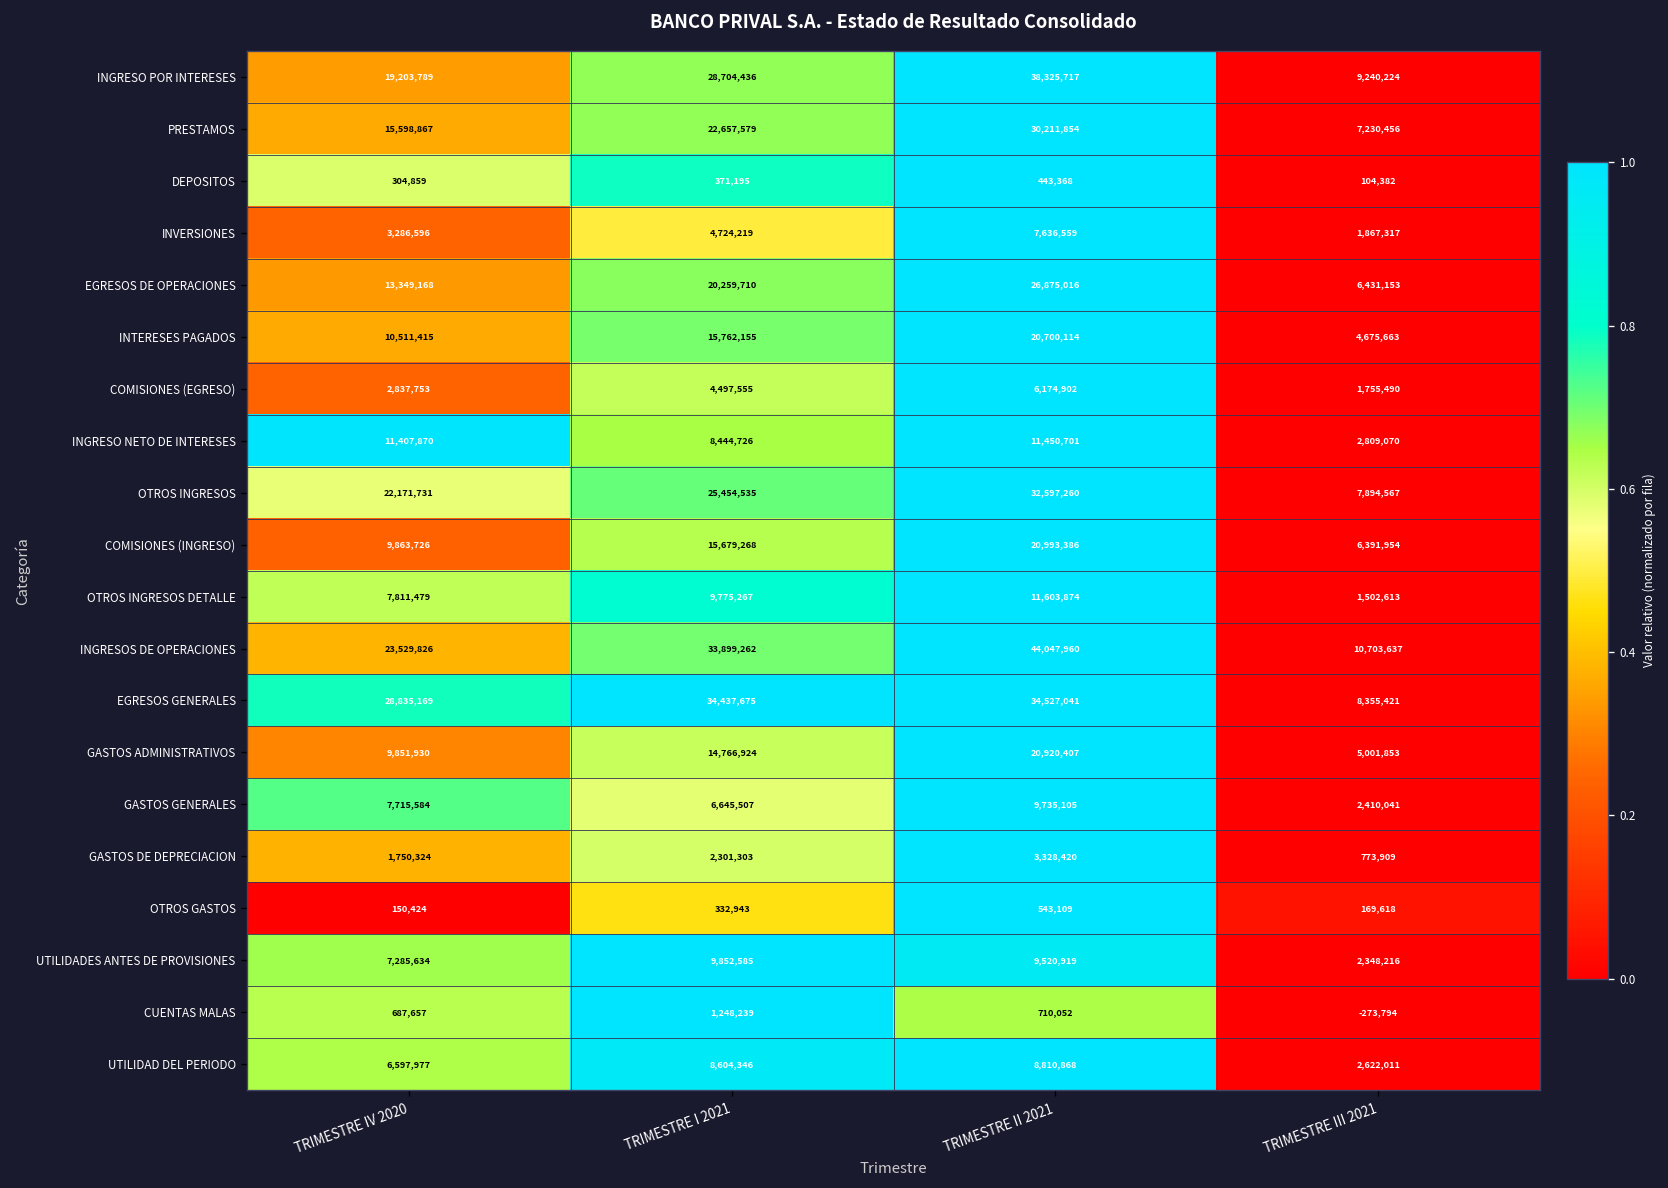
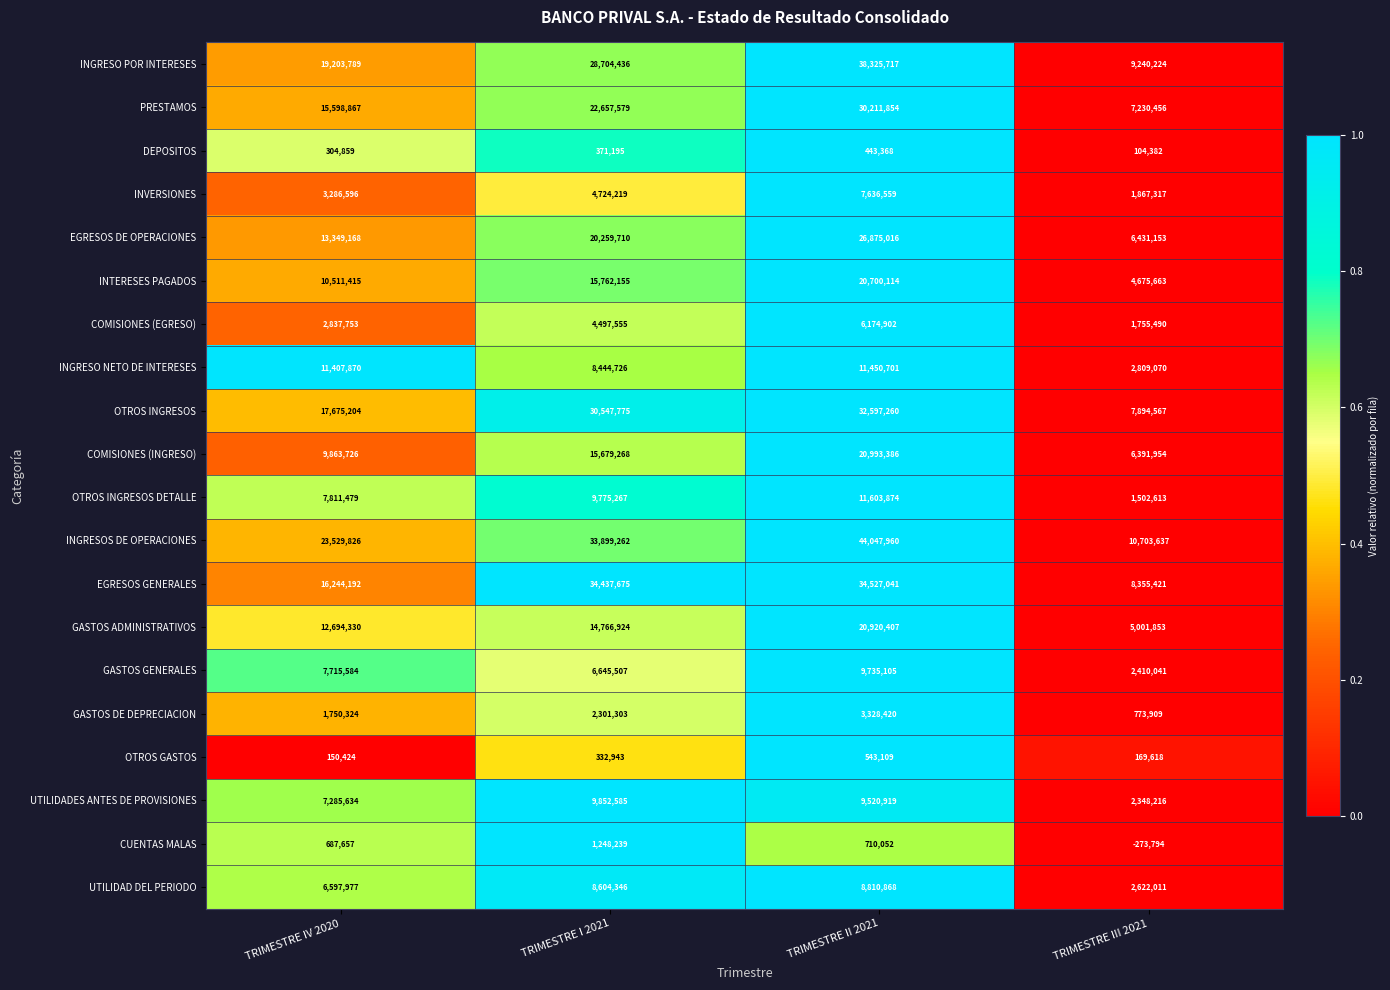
  {
    "INGRESO POR INTERESES": {
      "TRIMESTRE IV 2020": "19,203,789",
      "TRIMESTRE I 2021": "28,704,436",
      "TRIMESTRE II 2021": "38,325,717",
      "TRIMESTRE III 2021": "9,240,224"
    },
    "PRESTAMOS": {
      "TRIMESTRE IV 2020": "15,598,867",
      "TRIMESTRE I 2021": "22,657,579",
      "TRIMESTRE II 2021": "30,211,854",
      "TRIMESTRE III 2021": "7,230,456"
    },
    "DEPOSITOS": {
      "TRIMESTRE IV 2020": "304,859",
      "TRIMESTRE I 2021": "371,195",
      "TRIMESTRE II 2021": "443,368",
      "TRIMESTRE III 2021": "104,382"
    },
    "INVERSIONES": {
      "TRIMESTRE IV 2020": "3,286,596",
      "TRIMESTRE I 2021": "4,724,219",
      "TRIMESTRE II 2021": "7,636,559",
      "TRIMESTRE III 2021": "1,867,317"
    },
    "EGRESOS DE OPERACIONES": {
      "TRIMESTRE IV 2020": "13,349,168",
      "TRIMESTRE I 2021": "20,259,710",
      "TRIMESTRE II 2021": "26,875,016",
      "TRIMESTRE III 2021": "6,431,153"
    },
    "INTERESES PAGADOS": {
      "TRIMESTRE IV 2020": "10,511,415",
      "TRIMESTRE I 2021": "15,762,155",
      "TRIMESTRE II 2021": "20,700,114",
      "TRIMESTRE III 2021": "4,675,663"
    },
    "COMISIONES (EGRESO)": {
      "TRIMESTRE IV 2020": "2,837,753",
      "TRIMESTRE I 2021": "4,497,555",
      "TRIMESTRE II 2021": "6,174,902",
      "TRIMESTRE III 2021": "1,755,490"
    },
    "INGRESO NETO DE INTERESES": {
      "TRIMESTRE IV 2020": "11,407,870",
      "TRIMESTRE I 2021": "8,444,726",
      "TRIMESTRE II 2021": "11,450,701",
      "TRIMESTRE III 2021": "2,809,070"
    },
    "OTROS INGRESOS": {
-     "TRIMESTRE IV 2020": "22,171,731",
-     "TRIMESTRE I 2021": "25,454,535",
+     "TRIMESTRE IV 2020": "17,675,204",
+     "TRIMESTRE I 2021": "30,547,775",
      "TRIMESTRE II 2021": "32,597,260",
      "TRIMESTRE III 2021": "7,894,567"
    },
    "COMISIONES (INGRESO)": {
      "TRIMESTRE IV 2020": "9,863,726",
      "TRIMESTRE I 2021": "15,679,268",
      "TRIMESTRE II 2021": "20,993,386",
      "TRIMESTRE III 2021": "6,391,954"
    },
    "OTROS INGRESOS DETALLE": {
      "TRIMESTRE IV 2020": "7,811,479",
      "TRIMESTRE I 2021": "9,775,267",
      "TRIMESTRE II 2021": "11,603,874",
      "TRIMESTRE III 2021": "1,502,613"
    },
    "INGRESOS DE OPERACIONES": {
      "TRIMESTRE IV 2020": "23,529,826",
      "TRIMESTRE I 2021": "33,899,262",
      "TRIMESTRE II 2021": "44,047,960",
      "TRIMESTRE III 2021": "10,703,637"
    },
    "EGRESOS GENERALES": {
-     "TRIMESTRE IV 2020": "28,835,169",
+     "TRIMESTRE IV 2020": "16,244,192",
      "TRIMESTRE I 2021": "34,437,675",
      "TRIMESTRE II 2021": "34,527,041",
      "TRIMESTRE III 2021": "8,355,421"
    },
    "GASTOS ADMINISTRATIVOS": {
-     "TRIMESTRE IV 2020": "9,851,930",
+     "TRIMESTRE IV 2020": "12,694,330",
      "TRIMESTRE I 2021": "14,766,924",
      "TRIMESTRE II 2021": "20,920,407",
      "TRIMESTRE III 2021": "5,001,853"
    },
    "GASTOS GENERALES": {
      "TRIMESTRE IV 2020": "7,715,584",
      "TRIMESTRE I 2021": "6,645,507",
      "TRIMESTRE II 2021": "9,735,105",
      "TRIMESTRE III 2021": "2,410,041"
    },
    "GASTOS DE DEPRECIACION": {
      "TRIMESTRE IV 2020": "1,750,324",
      "TRIMESTRE I 2021": "2,301,303",
      "TRIMESTRE II 2021": "3,328,420",
      "TRIMESTRE III 2021": "773,909"
    },
    "OTROS GASTOS": {
      "TRIMESTRE IV 2020": "150,424",
      "TRIMESTRE I 2021": "332,943",
      "TRIMESTRE II 2021": "543,109",
      "TRIMESTRE III 2021": "169,618"
    },
    "UTILIDADES ANTES DE PROVISIONES": {
      "TRIMESTRE IV 2020": "7,285,634",
      "TRIMESTRE I 2021": "9,852,585",
      "TRIMESTRE II 2021": "9,520,919",
      "TRIMESTRE III 2021": "2,348,216"
    },
    "CUENTAS MALAS": {
      "TRIMESTRE IV 2020": "687,657",
      "TRIMESTRE I 2021": "1,248,239",
      "TRIMESTRE II 2021": "710,052",
      "TRIMESTRE III 2021": "-273,794"
    },
    "UTILIDAD DEL PERIODO": {
      "TRIMESTRE IV 2020": "6,597,977",
      "TRIMESTRE I 2021": "8,604,346",
      "TRIMESTRE II 2021": "8,810,868",
      "TRIMESTRE III 2021": "2,622,011"
    }
  }
